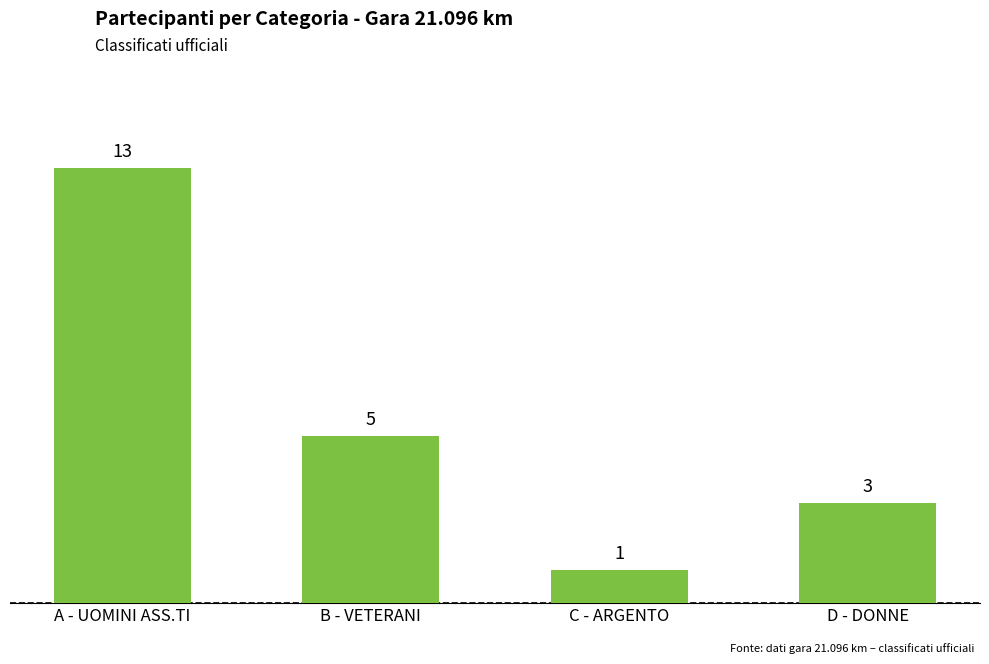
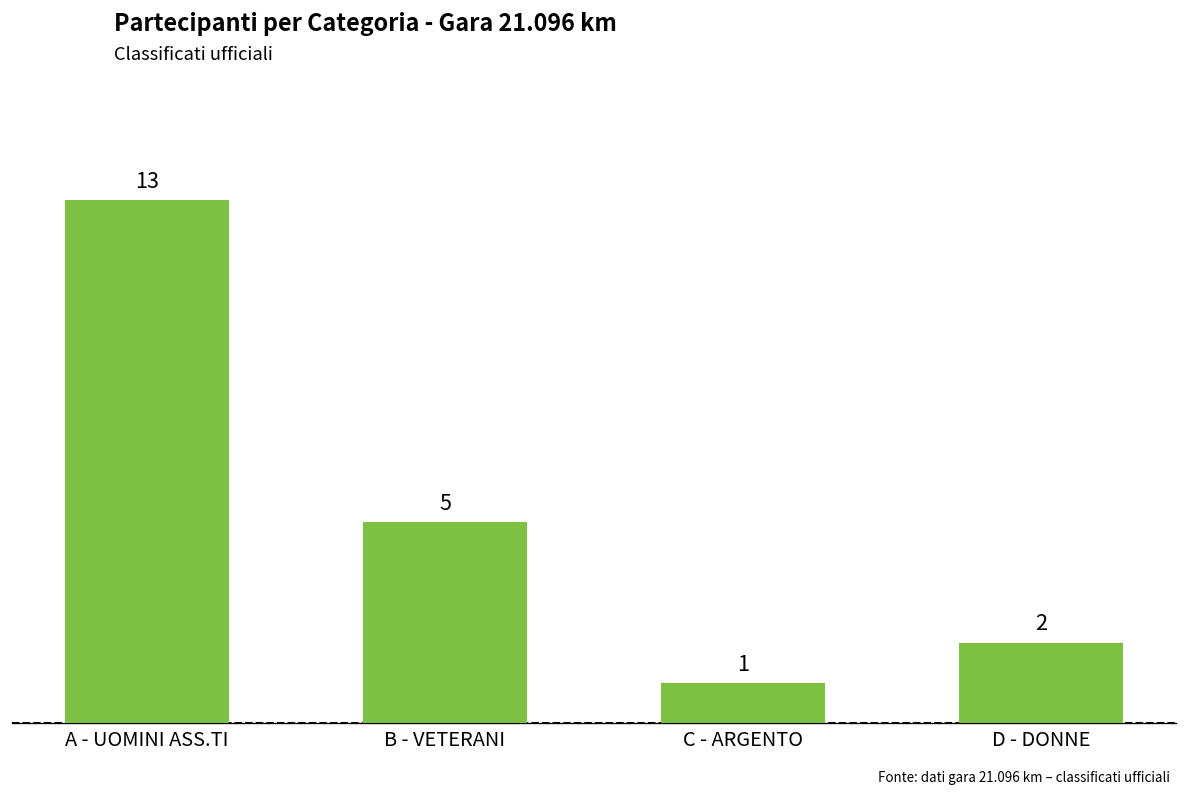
  {
    "A - UOMINI ASS.TI": 13,
    "B - VETERANI": 5,
    "C - ARGENTO": 1,
-   "D - DONNE": 3
+   "D - DONNE": 2
  }
